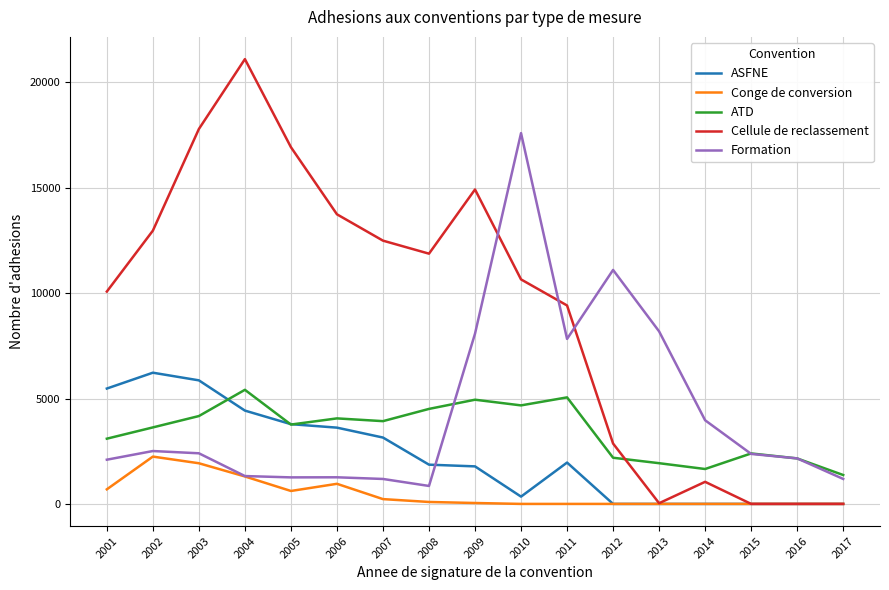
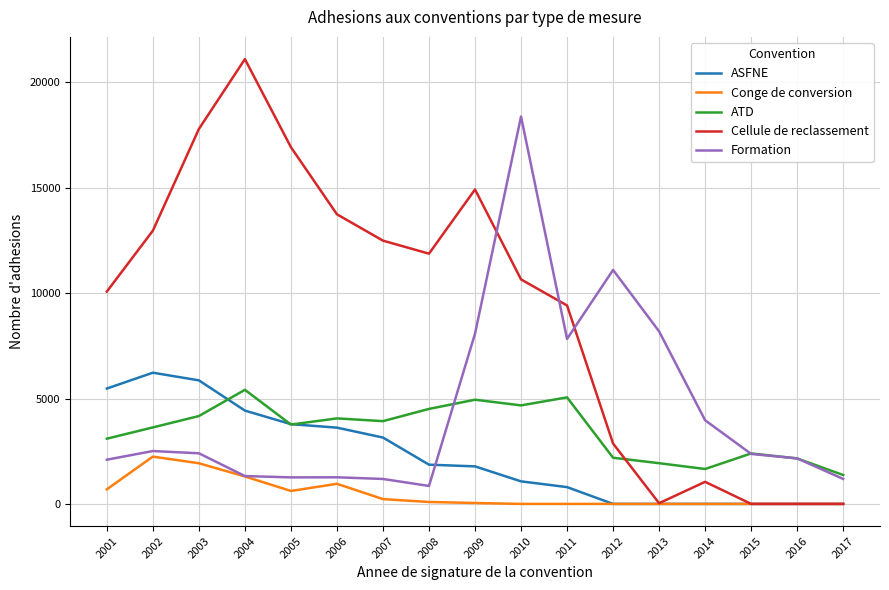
  {
    "ASFNE": {
      "2001": 5500,
      "2002": 6200,
      "2003": 5900,
      "2004": 4400,
      "2006": 3600,
      "2007": 3100,
      "2008": 1900,
      "2009": 1800,
-     "2010": 300,
-     "2011": 2000
+     "2010": 1100,
+     "2011": 800
    },
    "Conge de conversion": {
      "2001": 700,
      "2002": 2200,
      "2003": 1900,
      "2005": 600,
      "2006": 1000,
      "2007": 200,
      "2008": 100,
      "2009": 0,
      "2010": 0,
      "2011": 0
    },
    "ATD": {
      "2001": 3100,
      "2002": 3600,
      "2003": 4200,
      "2004": 5400,
      "2006": 4100,
      "2007": 3900,
      "2008": 4500,
      "2009": 4900,
      "2010": 4700,
      "2011": 5100,
      "2012": 2200,
      "2013": 1900,
      "2014": 1700,
      "2017": 1400
    },
    "Cellule de reclassement": {
      "2001": 10100,
      "2002": 13000,
      "2003": 17800,
      "2004": 21100,
      "2005": 16900,
      "2006": 13700,
      "2007": 12500,
      "2008": 11900,
      "2009": 14900,
      "2010": 10700,
      "2011": 9400,
      "2012": 2900,
      "2014": 1000
    },
    "Formation": {
      "2001": 2100,
      "2002": 2500,
      "2003": 2400,
      "2005": 1300,
      "2006": 1300,
      "2007": 1200,
      "2008": 900,
      "2009": 8100,
-     "2010": 17600,
+     "2010": 18400,
      "2011": 7800,
      "2012": 11100,
      "2013": 8200,
      "2014": 4000,
      "2017": 1200
    }
  }
